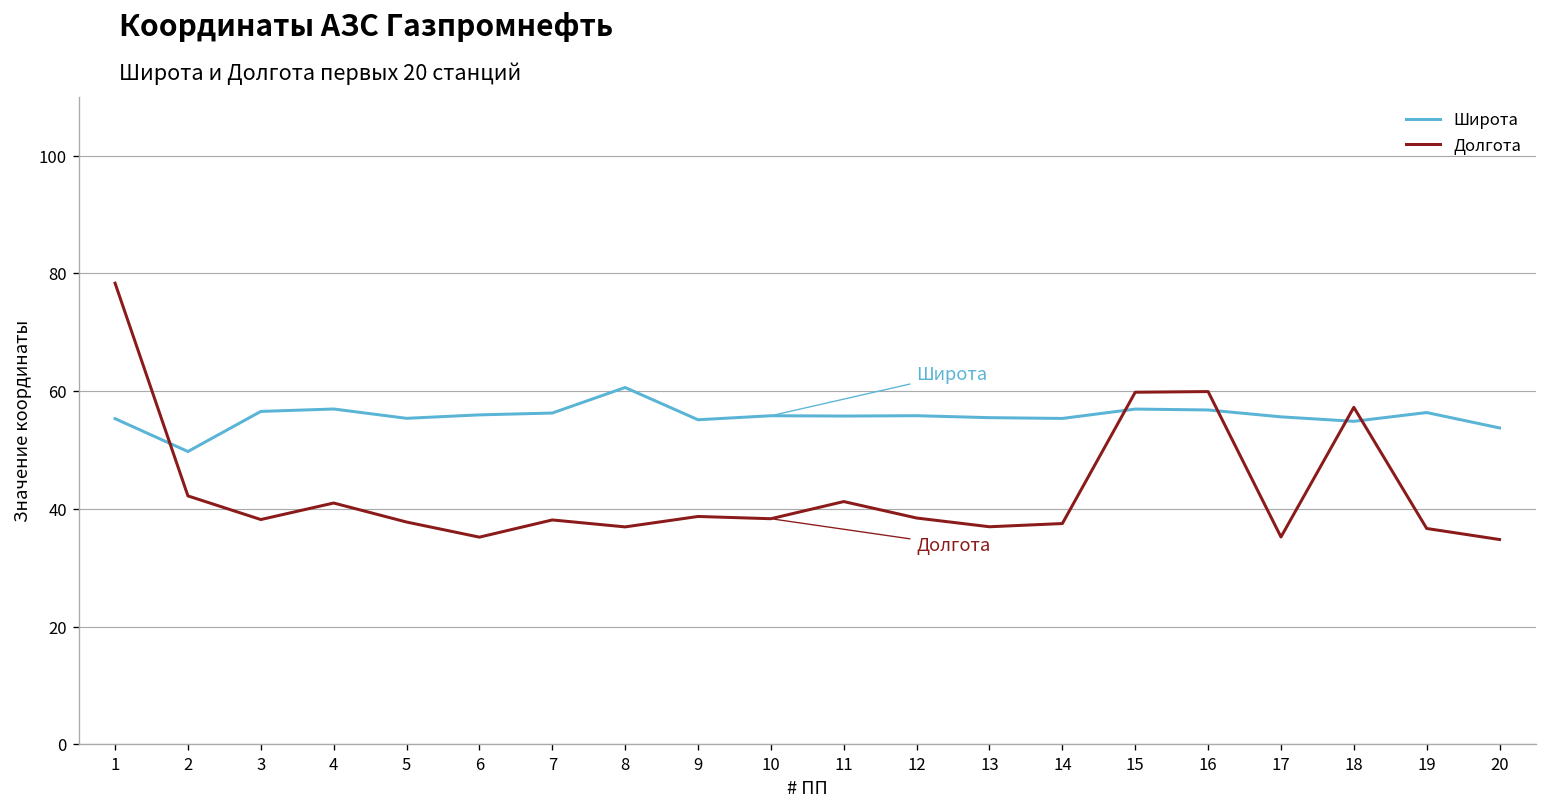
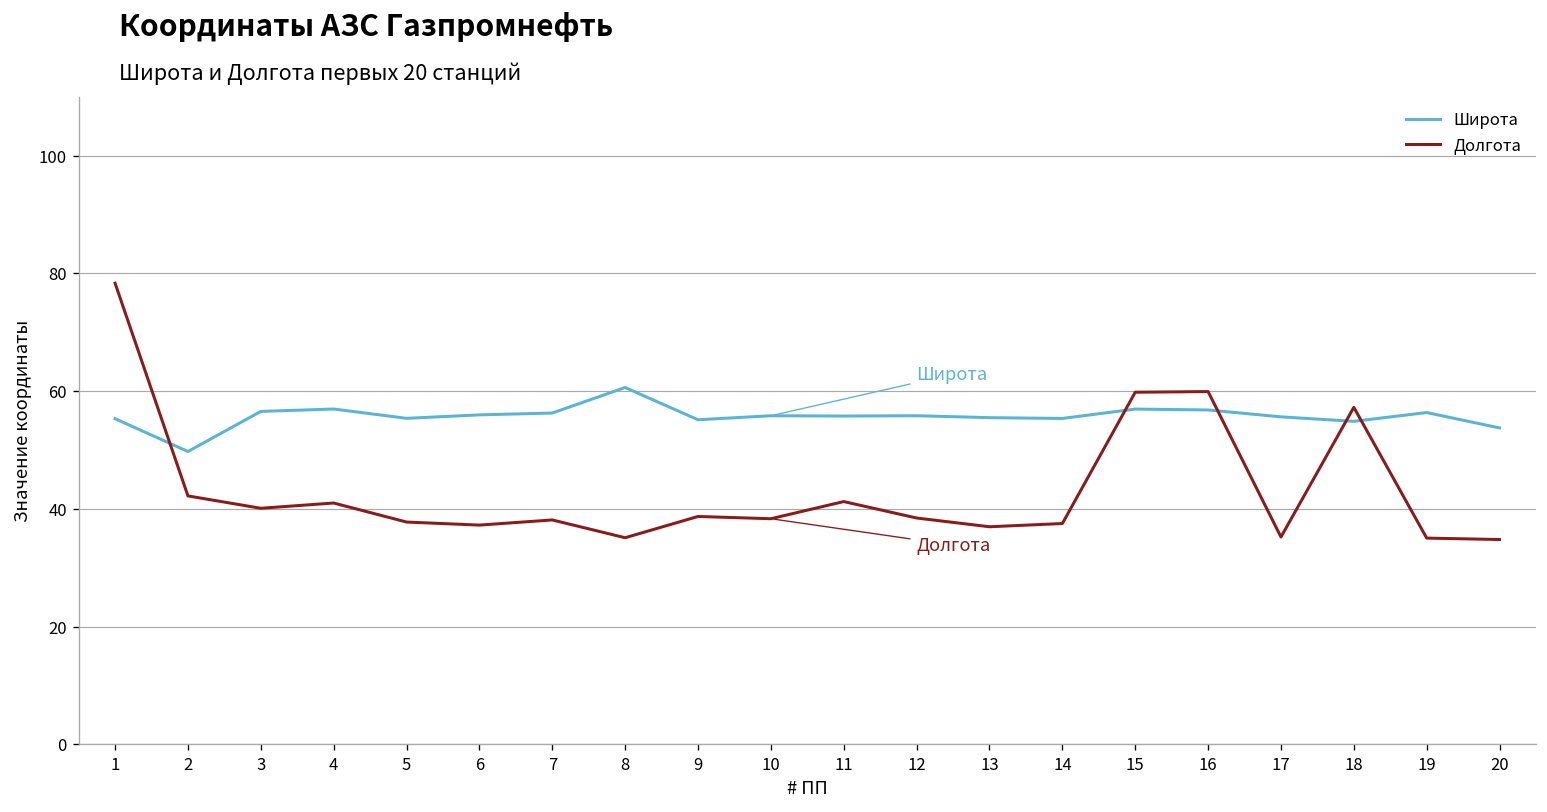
  {
    "Широта": {
      "1": 55,
      "2": 50,
      "3": 57,
      "4": 57,
      "5": 55,
      "6": 56,
      "7": 56,
      "8": 61,
      "9": 55,
      "10": 56,
      "11": 56,
      "12": 56,
      "13": 56,
      "14": 55,
      "15": 57,
      "16": 57,
      "17": 56,
      "18": 55,
      "19": 56,
      "20": 54
    },
    "Долгота": {
      "1": 78,
      "2": 42,
-     "3": 38,
+     "3": 40,
      "4": 41,
      "5": 38,
-     "6": 35,
+     "6": 37,
      "7": 38,
-     "8": 37,
+     "8": 35,
      "9": 39,
      "10": 38,
      "11": 41,
      "12": 38,
      "13": 37,
      "14": 38,
      "15": 60,
      "16": 60,
      "17": 35,
      "18": 57,
-     "19": 37,
+     "19": 35,
      "20": 35
    }
  }
